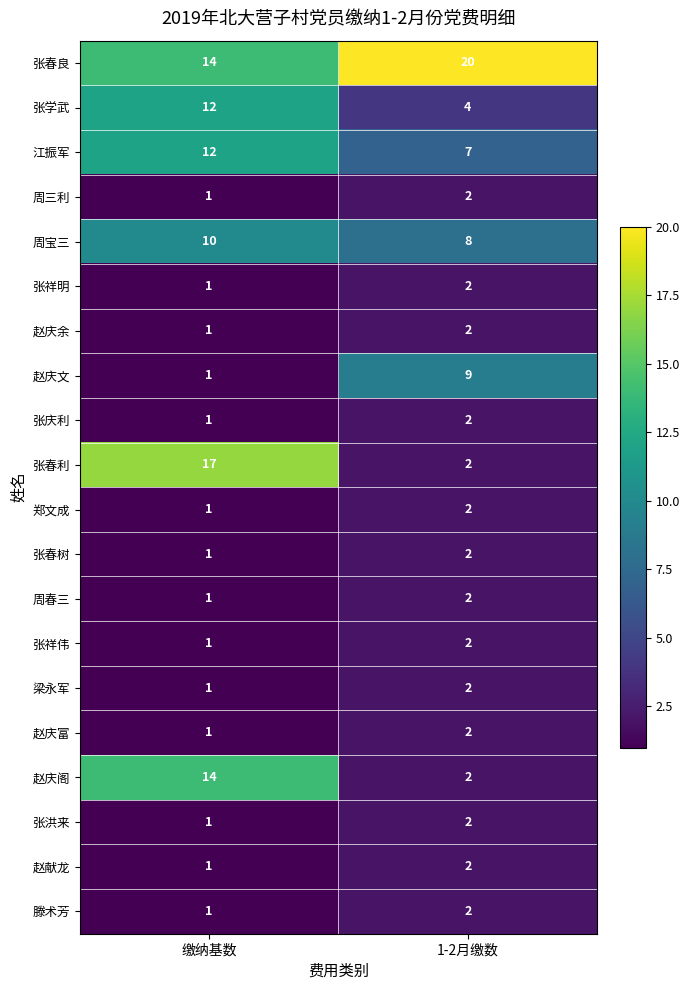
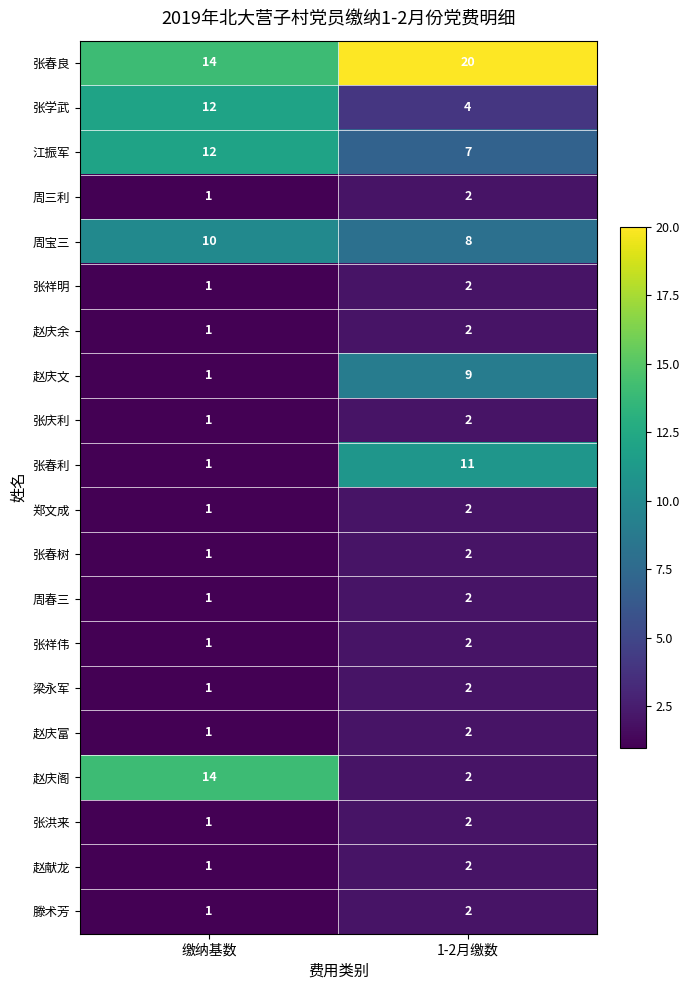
  {
    "张春良": {
      "缴纳基数": 14,
      "1-2月缴数": 20
    },
    "张学武": {
      "缴纳基数": 12,
      "1-2月缴数": 4
    },
    "江振军": {
      "缴纳基数": 12,
      "1-2月缴数": 7
    },
    "周三利": {
      "缴纳基数": 1,
      "1-2月缴数": 2
    },
    "周宝三": {
      "缴纳基数": 10,
      "1-2月缴数": 8
    },
    "张祥明": {
      "缴纳基数": 1,
      "1-2月缴数": 2
    },
    "赵庆余": {
      "缴纳基数": 1,
      "1-2月缴数": 2
    },
    "赵庆文": {
      "缴纳基数": 1,
      "1-2月缴数": 9
    },
    "张庆利": {
      "缴纳基数": 1,
      "1-2月缴数": 2
    },
    "张春利": {
-     "缴纳基数": 17,
-     "1-2月缴数": 2
+     "缴纳基数": 1,
+     "1-2月缴数": 11
    },
    "郑文成": {
      "缴纳基数": 1,
      "1-2月缴数": 2
    },
    "张春树": {
      "缴纳基数": 1,
      "1-2月缴数": 2
    },
    "周春三": {
      "缴纳基数": 1,
      "1-2月缴数": 2
    },
    "张祥伟": {
      "缴纳基数": 1,
      "1-2月缴数": 2
    },
    "梁永军": {
      "缴纳基数": 1,
      "1-2月缴数": 2
    },
    "赵庆富": {
      "缴纳基数": 1,
      "1-2月缴数": 2
    },
    "赵庆阁": {
      "缴纳基数": 14,
      "1-2月缴数": 2
    },
    "张洪来": {
      "缴纳基数": 1,
      "1-2月缴数": 2
    },
    "赵献龙": {
      "缴纳基数": 1,
      "1-2月缴数": 2
    },
    "滕术芳": {
      "缴纳基数": 1,
      "1-2月缴数": 2
    }
  }
